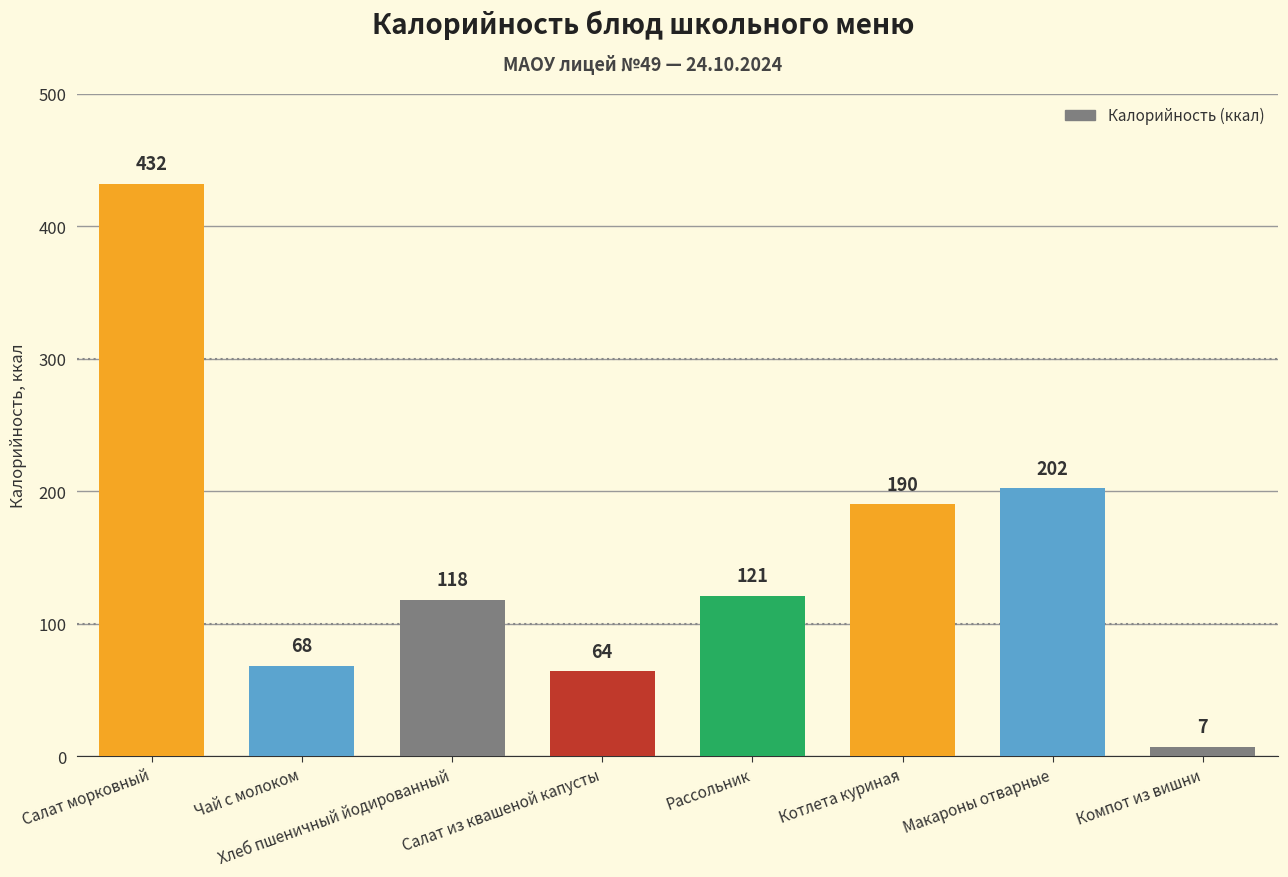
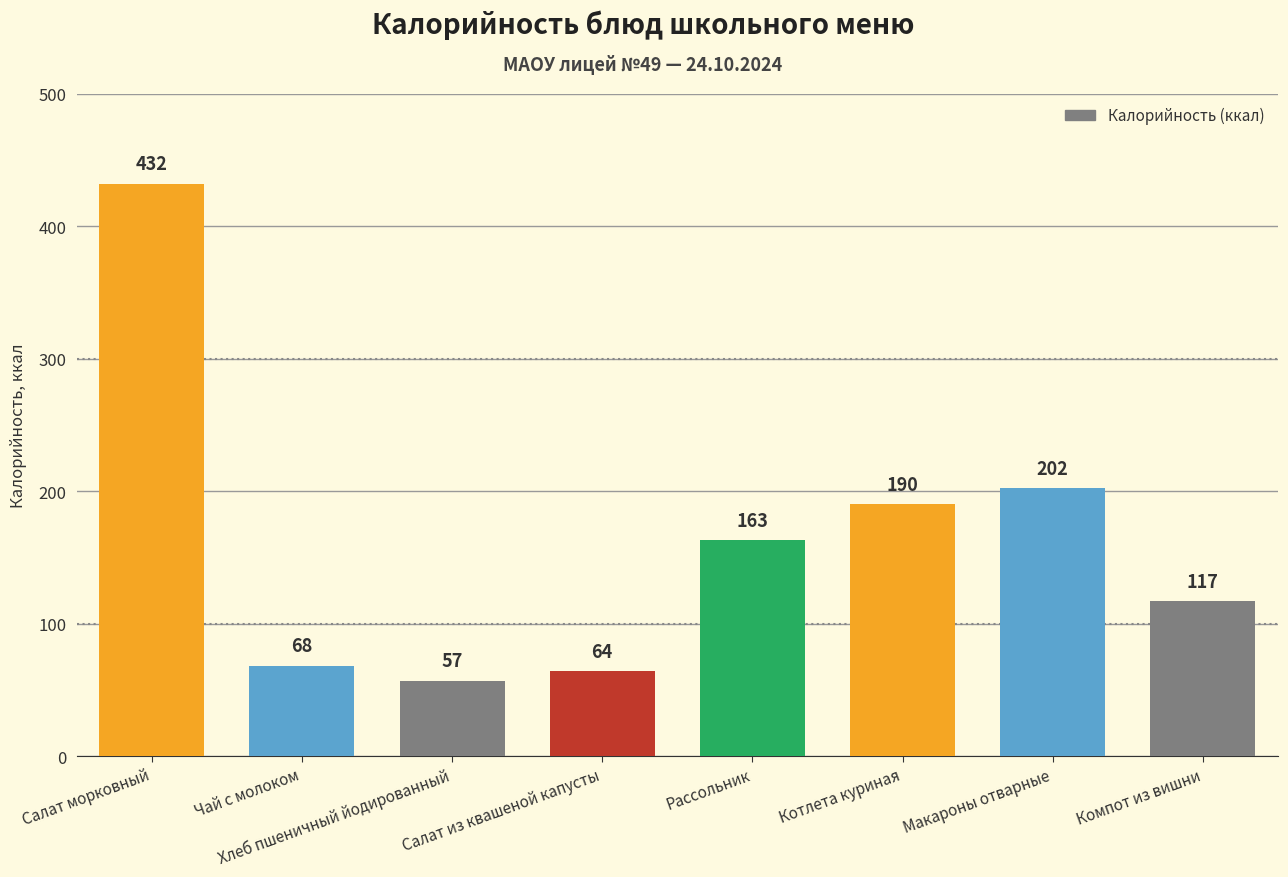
  {
    "Салат морковный": 432,
    "Чай с молоком": 68,
-   "Хлеб пшеничный йодированный": 118,
+   "Хлеб пшеничный йодированный": 57,
    "Салат из квашеной капусты": 64,
-   "Рассольник": 121,
+   "Рассольник": 163,
    "Котлета куриная": 190,
    "Макароны отварные": 202,
-   "Компот из вишни": 7
+   "Компот из вишни": 117
  }
